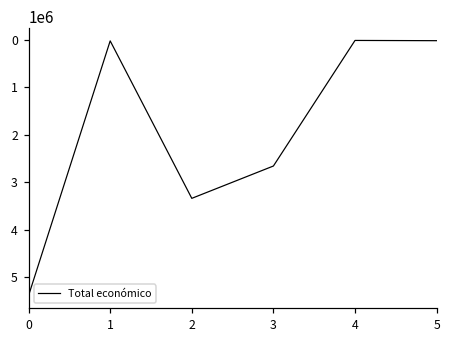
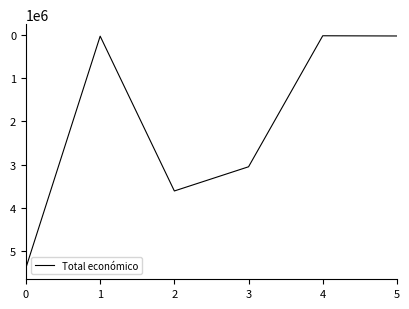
  {
    "0": 5400000,
    "1": 0,
-   "2": 3300000,
-   "3": 2700000,
+   "2": 3600000,
+   "3": 3100000,
    "4": 0,
    "5": 0
  }
